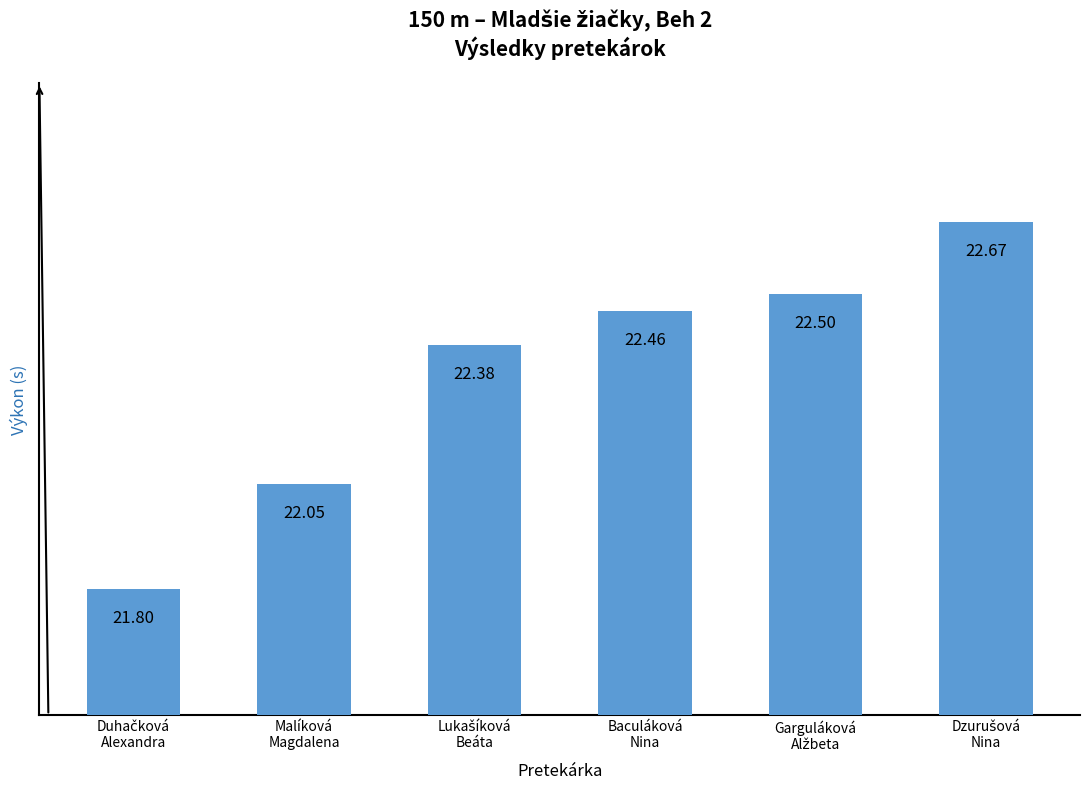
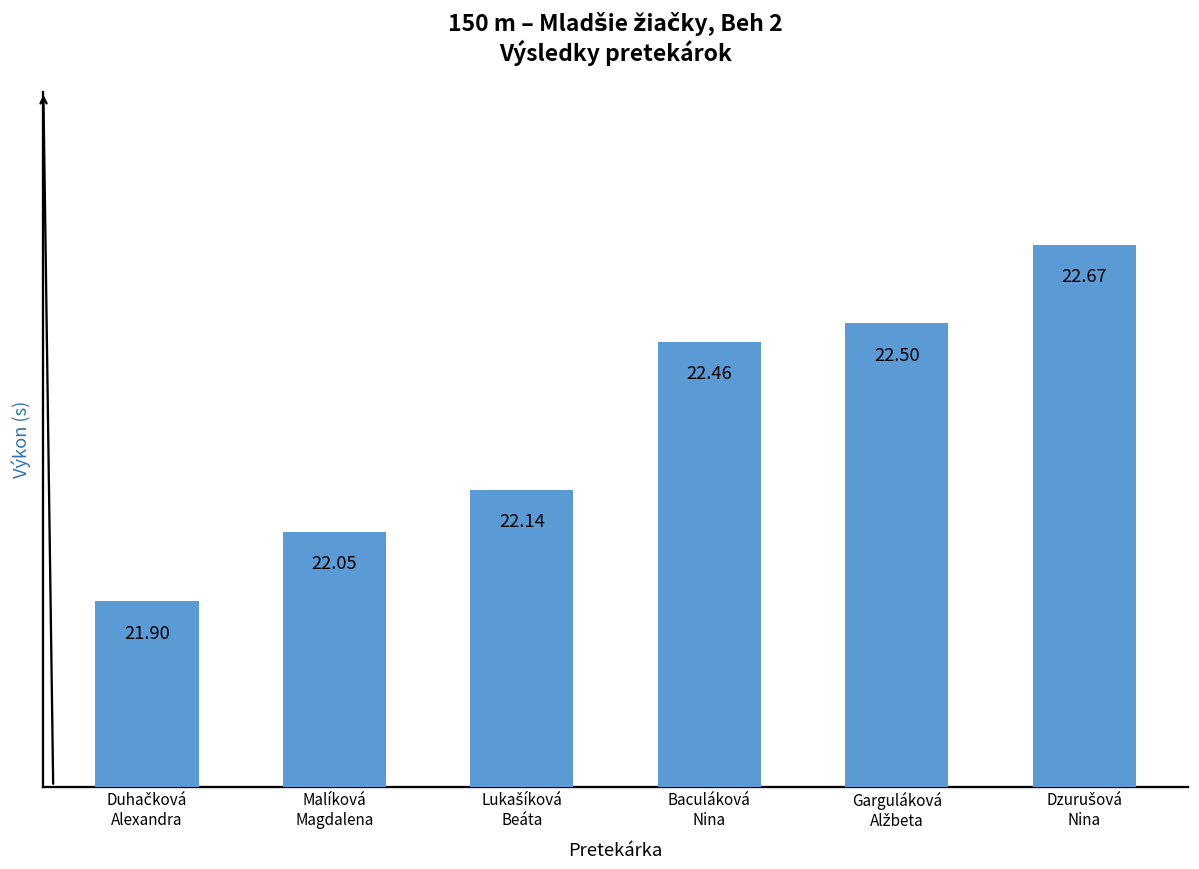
  {
-   "Duhačková Alexandra": 21.80,
+   "Duhačková Alexandra": 21.90,
    "Malíková Magdalena": 22.05,
-   "Lukašíková Beáta": 22.38,
+   "Lukašíková Beáta": 22.14,
    "Baculáková Nina": 22.46,
    "Garguláková Alžbeta": 22.50,
    "Dzurušová Nina": 22.67
  }
